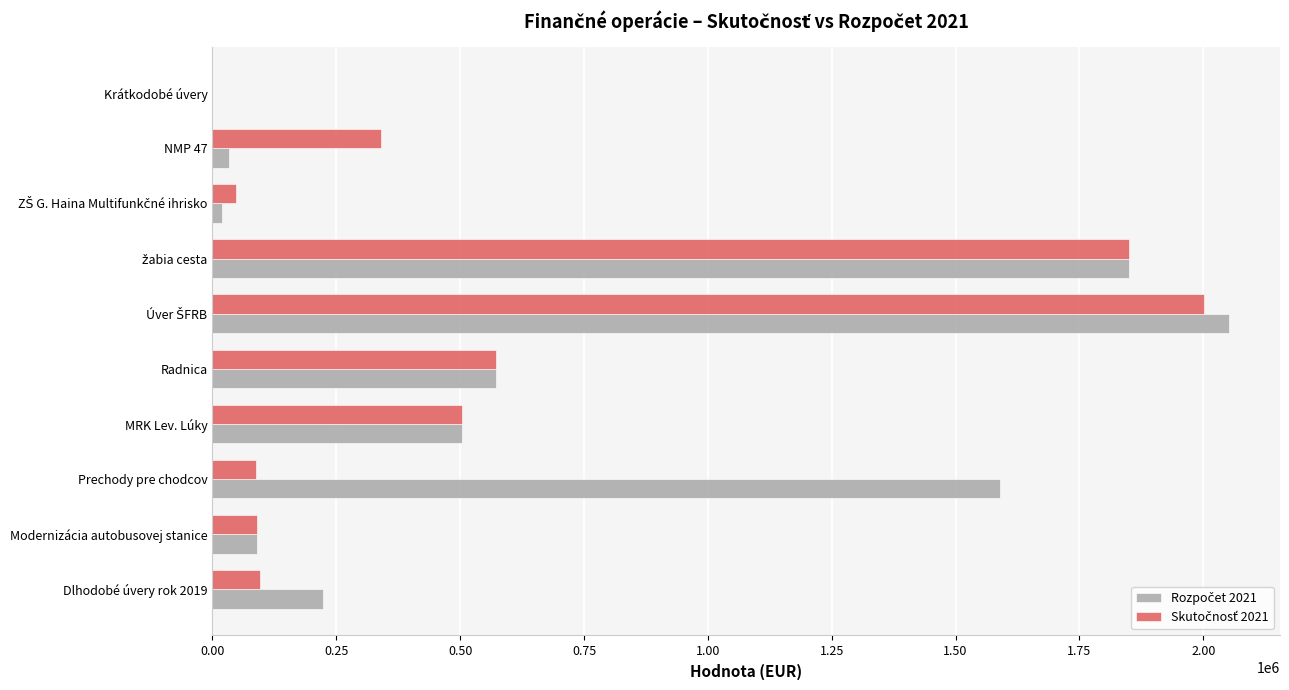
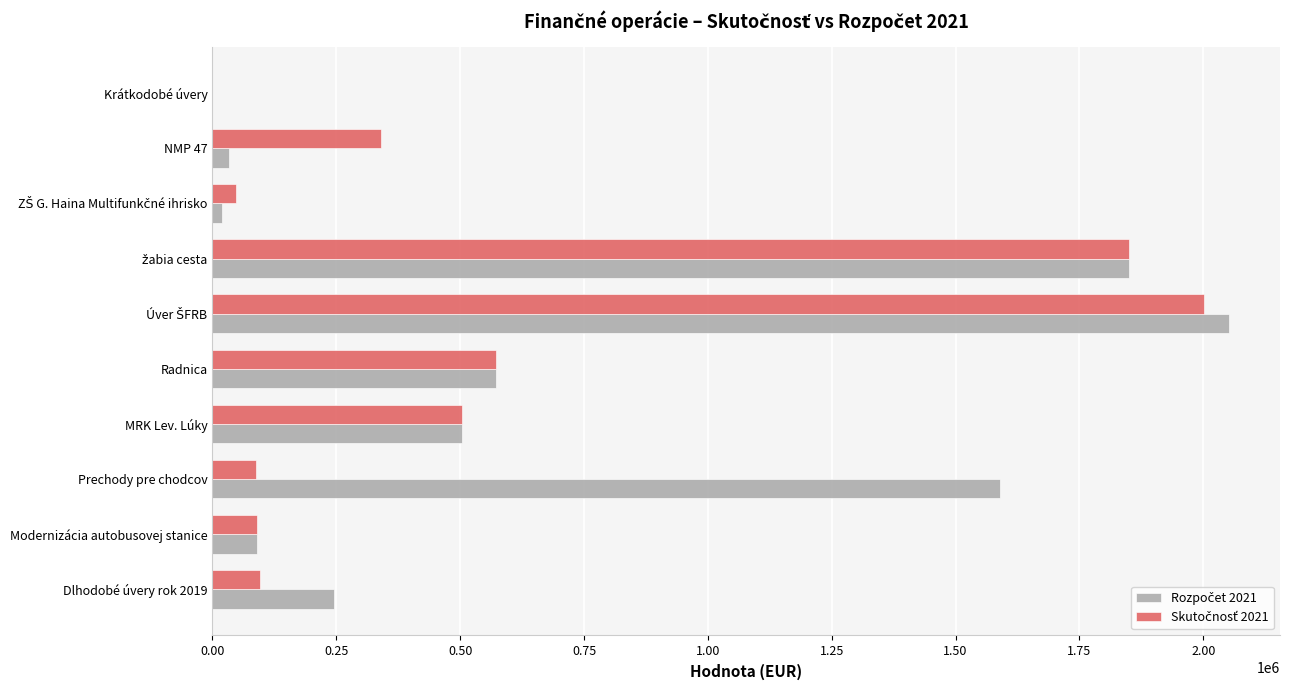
  {
    "Rozpočet 2021": {
      "Krátkodobé úvery": 0,
      "NMP 47": 30000,
      "ZŠ G. Haina Multifunkčné ihrisko": 20000,
      "žabia cesta": 1850000,
      "Úver ŠFRB": 2050000,
      "Radnica": 570000,
      "MRK Lev. Lúky": 500000,
      "Prechody pre chodcov": 1590000,
      "Modernizácia autobusovej stanice": 90000,
-     "Dlhodobé úvery rok 2019": 220000
+     "Dlhodobé úvery rok 2019": 250000
    },
    "Skutočnosť 2021": {
      "Krátkodobé úvery": 0,
      "NMP 47": 340000,
      "ZŠ G. Haina Multifunkčné ihrisko": 50000,
      "žabia cesta": 1850000,
      "Úver ŠFRB": 2000000,
      "Radnica": 570000,
      "MRK Lev. Lúky": 500000,
      "Prechody pre chodcov": 90000,
      "Modernizácia autobusovej stanice": 90000,
      "Dlhodobé úvery rok 2019": 100000
    }
  }
